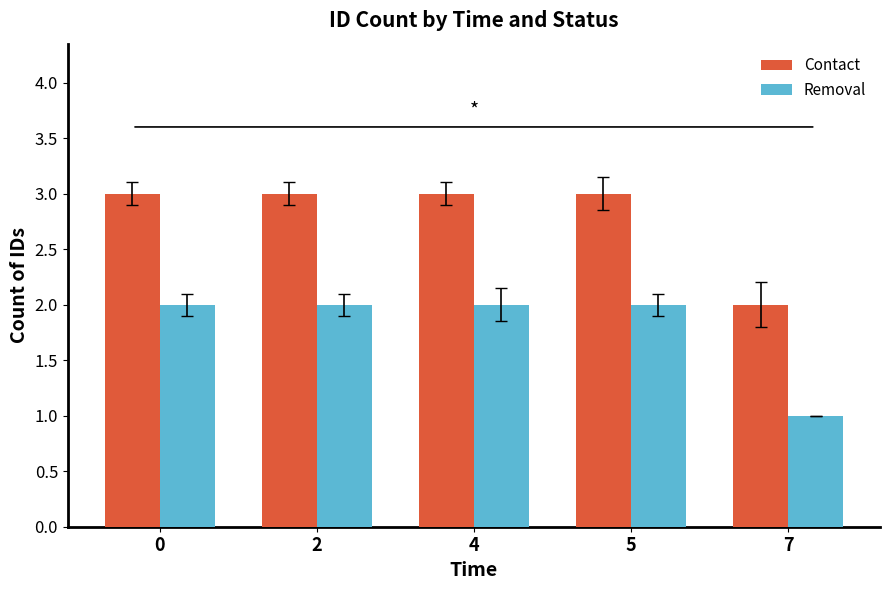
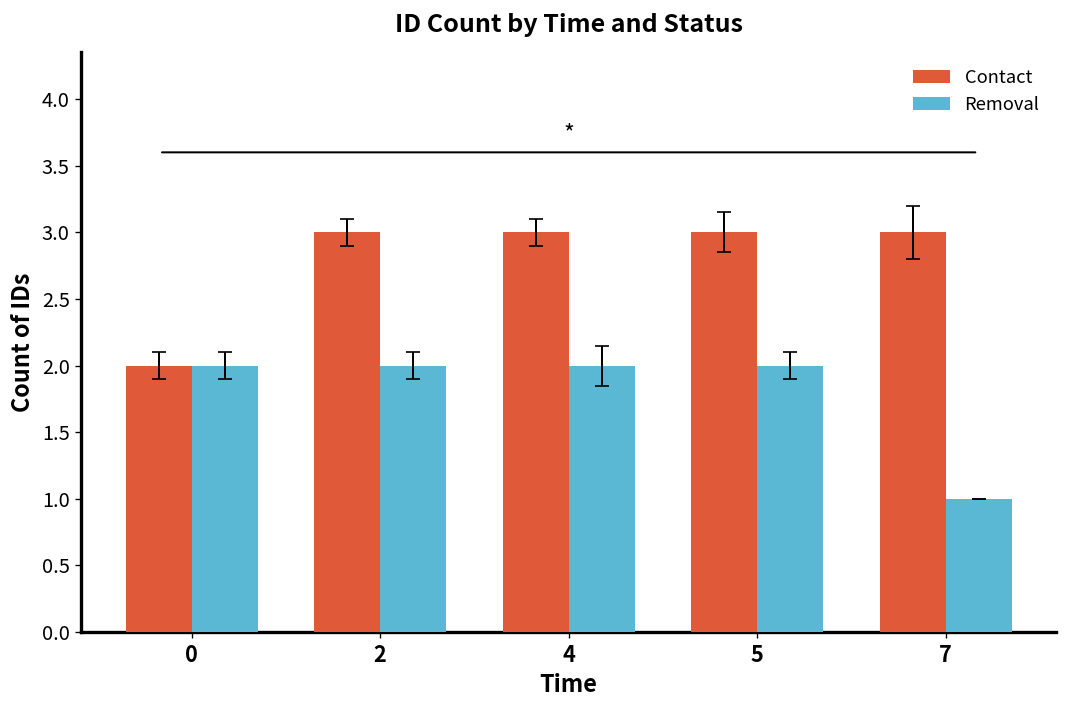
  {
    "Contact": {
-     "0": 3,
+     "0": 2,
      "2": 3,
      "4": 3,
      "5": 3,
-     "7": 2
+     "7": 3
    },
    "Removal": {
      "0": 2,
      "2": 2,
      "4": 2,
      "5": 2,
      "7": 1
    }
  }
